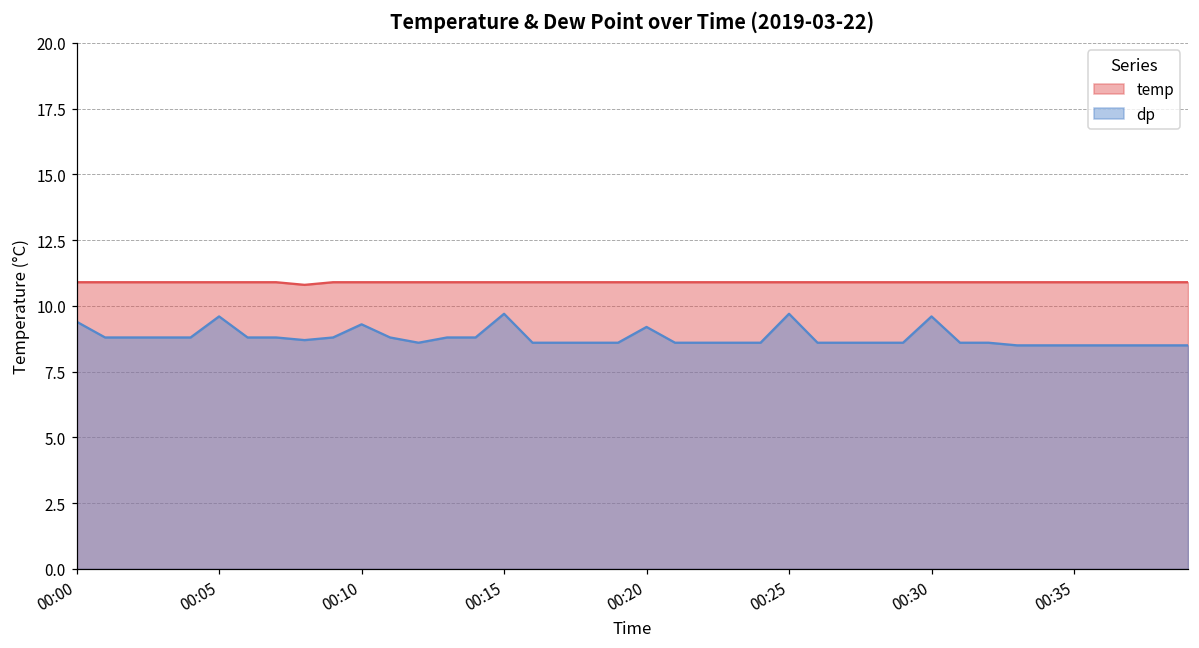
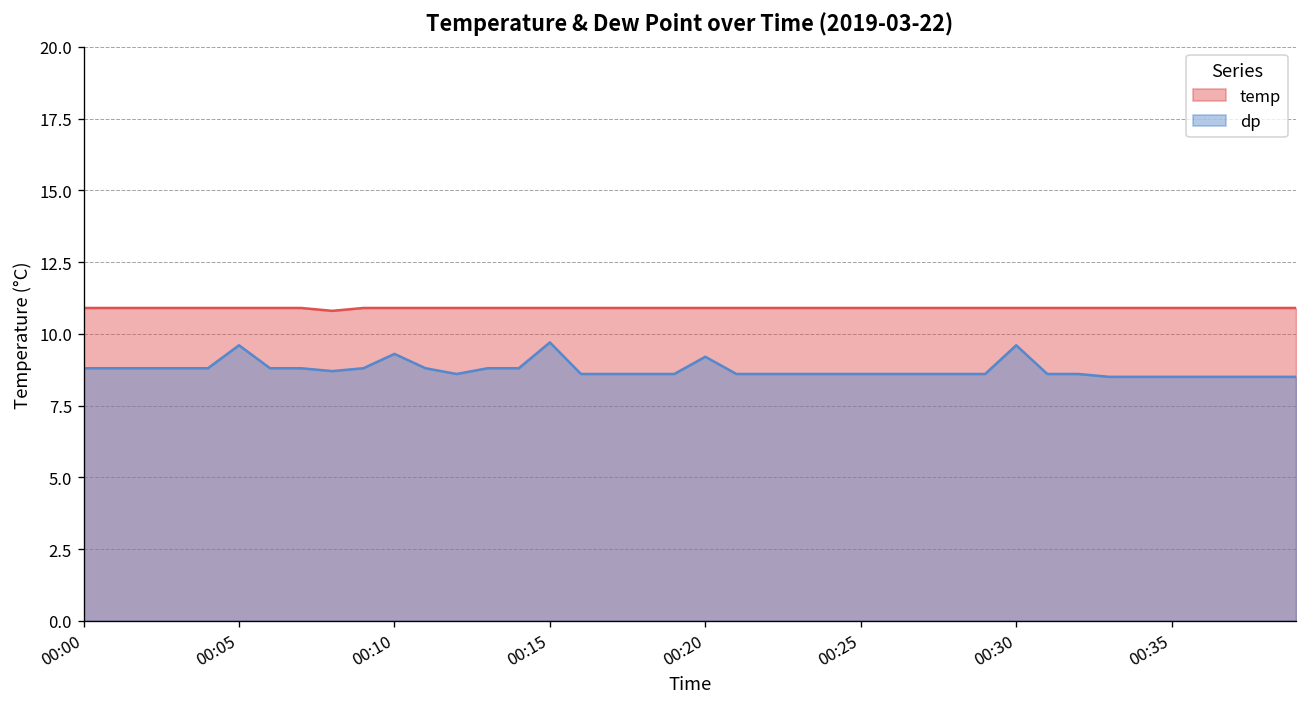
  {
    "temp": {
      "00:00": 10.9,
      "00:05": 10.9,
      "00:10": 10.9,
      "00:15": 10.9,
      "00:20": 10.9,
      "00:25": 10.9,
      "00:30": 10.9,
      "00:35": 10.9
    },
    "dp": {
-     "00:00": 9.4,
+     "00:00": 8.8,
      "00:05": 9.6,
      "00:10": 9.3,
      "00:15": 9.7,
      "00:20": 9.2,
-     "00:25": 9.7,
+     "00:25": 8.6,
      "00:30": 9.6,
      "00:35": 8.5
    }
  }
